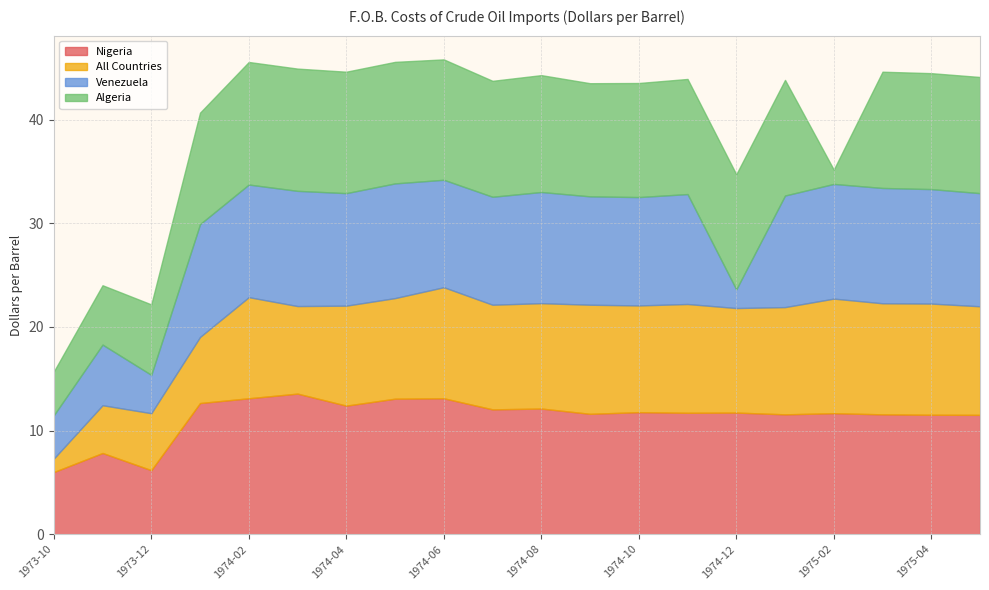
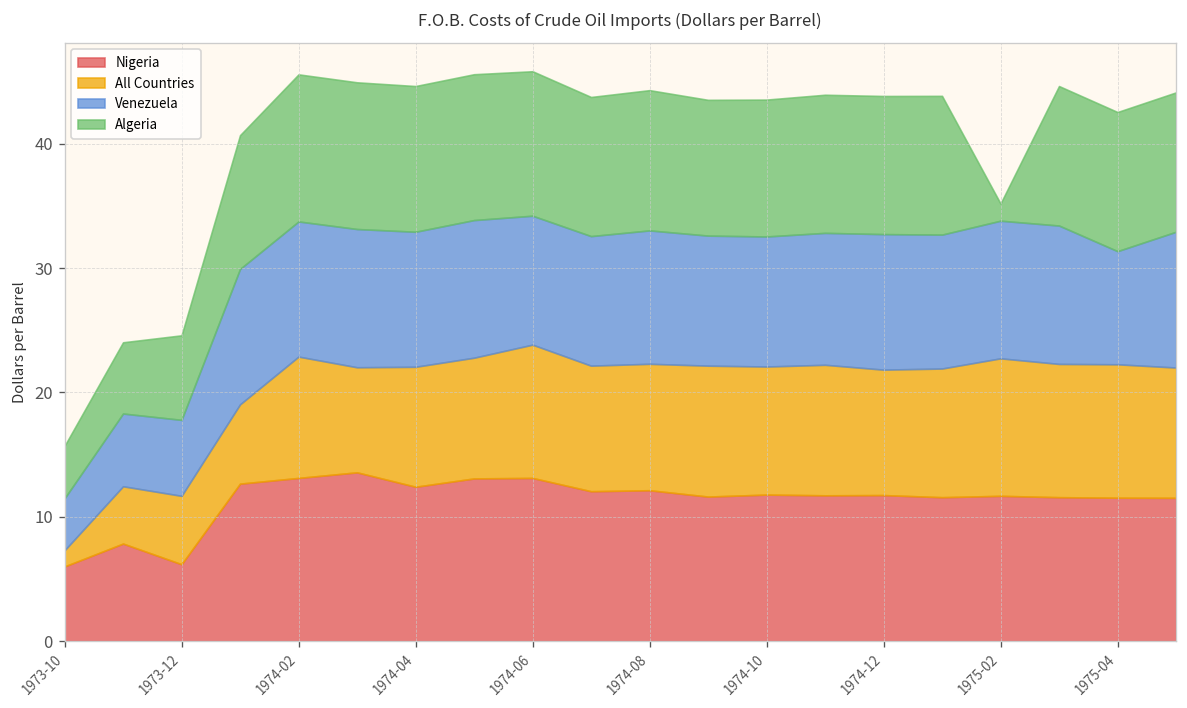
  {
    "Nigeria": {
      "1973-10": 6.0,
      "1973-12": 6.2,
      "1974-02": 13.1,
      "1974-04": 12.4,
      "1974-06": 13.1,
      "1974-08": 12.1,
      "1974-10": 11.8,
      "1974-12": 11.7,
      "1975-02": 11.7,
      "1975-04": 11.5
    },
    "All Countries": {
      "1973-10": 1.3,
      "1973-12": 5.5,
      "1974-02": 9.8,
      "1974-04": 9.7,
      "1974-06": 10.7,
      "1974-08": 10.2,
      "1974-10": 10.3,
      "1974-12": 10.1,
      "1975-02": 11.1,
      "1975-04": 10.7
    },
    "Venezuela": {
      "1973-10": 4.2,
-     "1973-12": 3.7,
+     "1973-12": 6.1,
      "1974-02": 10.9,
      "1974-04": 10.9,
      "1974-06": 10.4,
      "1974-08": 10.7,
      "1974-10": 10.5,
-     "1974-12": 1.8,
+     "1974-12": 10.9,
      "1975-02": 11.1,
-     "1975-04": 11.1
+     "1975-04": 9.1
    },
    "Algeria": {
      "1973-10": 4.2,
      "1973-12": 6.8,
      "1974-02": 11.8,
      "1974-04": 11.7,
      "1974-06": 11.6,
      "1974-08": 11.3,
      "1974-10": 11.0,
      "1974-12": 11.1,
      "1975-02": 1.4,
      "1975-04": 11.2
    }
  }
